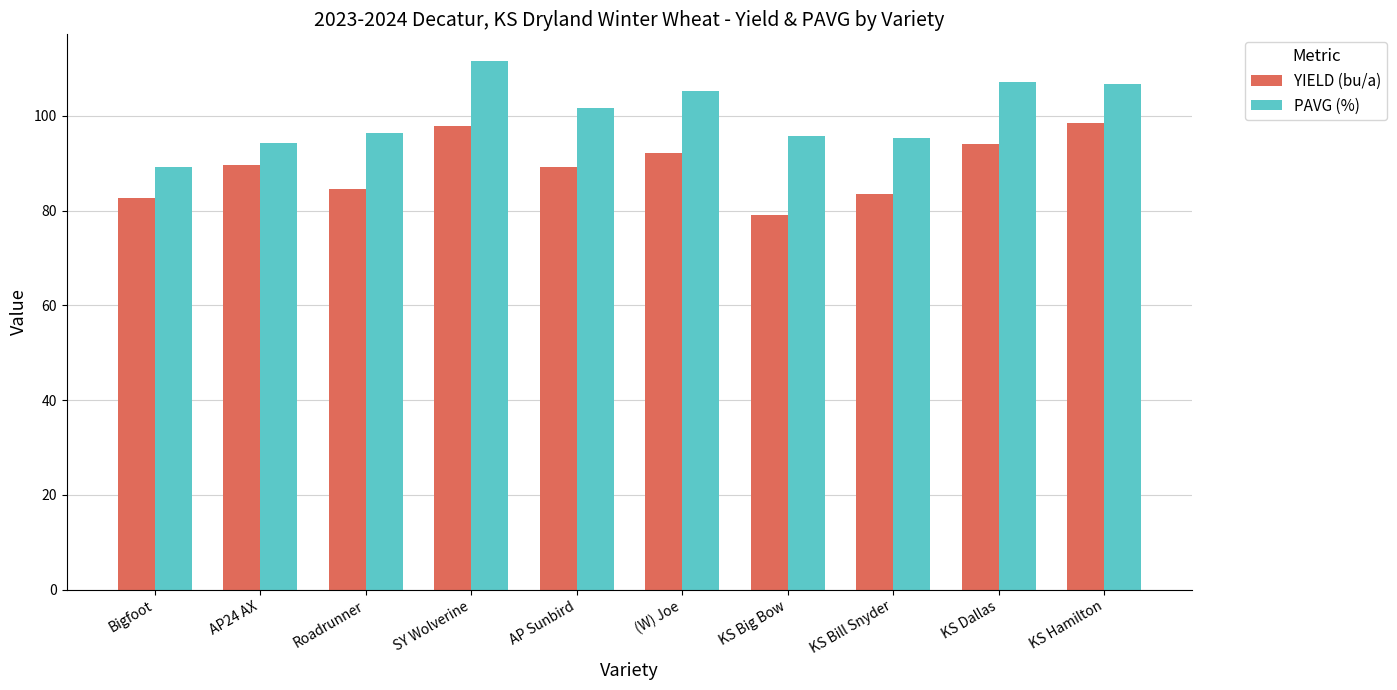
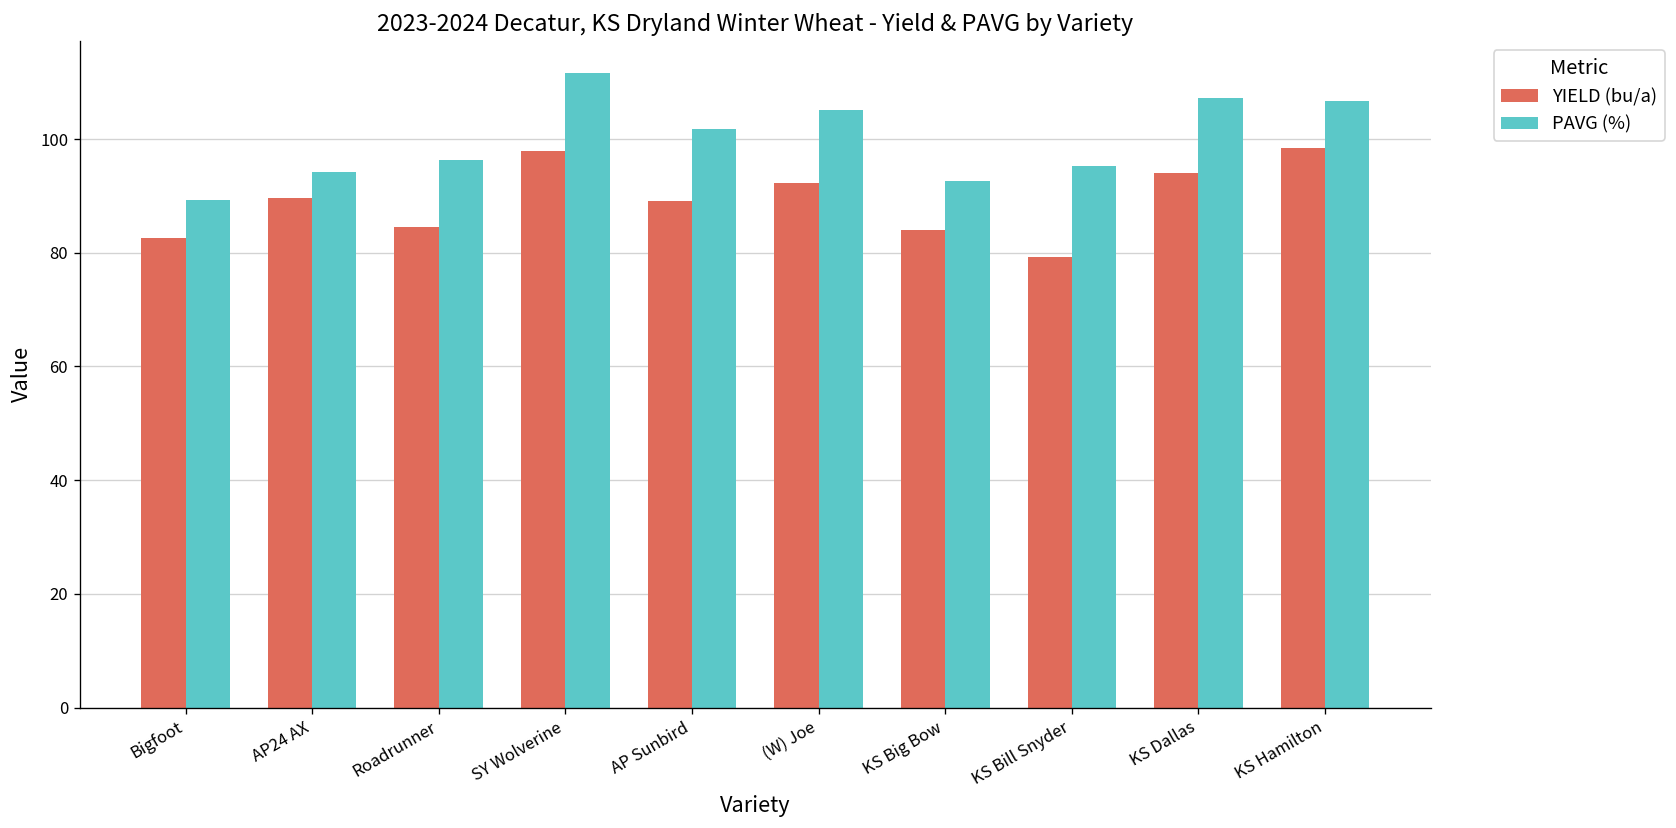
  {
    "YIELD (bu/a)": {
      "Bigfoot": 83,
      "AP24 AX": 90,
      "Roadrunner": 84,
      "SY Wolverine": 98,
      "AP Sunbird": 89,
      "(W) Joe": 92,
-     "KS Big Bow": 79,
-     "KS Bill Snyder": 83,
+     "KS Big Bow": 84,
+     "KS Bill Snyder": 79,
      "KS Dallas": 94,
      "KS Hamilton": 99
    },
    "PAVG (%)": {
      "Bigfoot": 89,
      "AP24 AX": 94,
      "Roadrunner": 96,
      "SY Wolverine": 112,
      "AP Sunbird": 102,
      "(W) Joe": 105,
-     "KS Big Bow": 96,
+     "KS Big Bow": 93,
      "KS Bill Snyder": 95,
      "KS Dallas": 107,
      "KS Hamilton": 107
    }
  }
